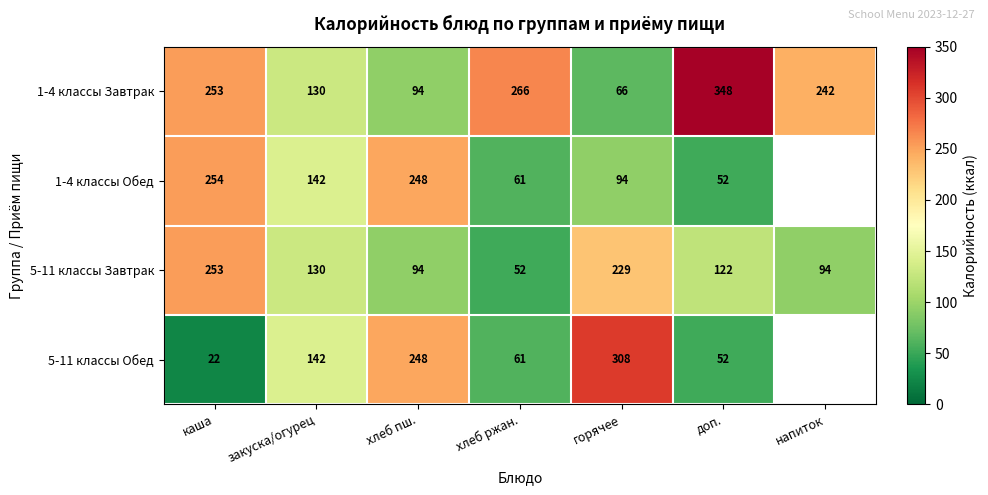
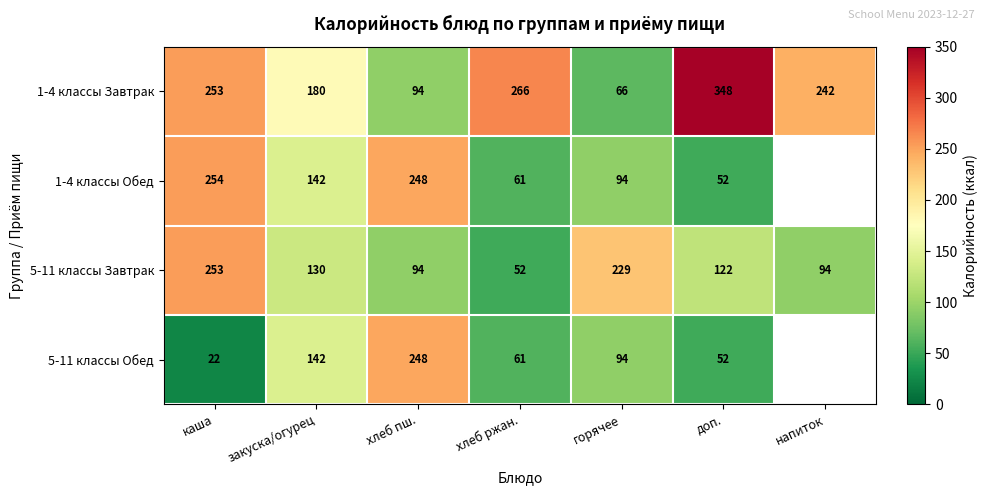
  {
    "1-4 классы Завтрак": {
      "каша": 253,
-     "закуска/огурец": 130,
+     "закуска/огурец": 180,
      "хлеб пш.": 94,
      "хлеб ржан.": 266,
      "горячее": 66,
      "доп.": 348,
      "напиток": 242
    },
    "1-4 классы Обед": {
      "каша": 254,
      "закуска/огурец": 142,
      "хлеб пш.": 248,
      "хлеб ржан.": 61,
      "горячее": 94,
      "доп.": 52
    },
    "5-11 классы Завтрак": {
      "каша": 253,
      "закуска/огурец": 130,
      "хлеб пш.": 94,
      "хлеб ржан.": 52,
      "горячее": 229,
      "доп.": 122,
      "напиток": 94
    },
    "5-11 классы Обед": {
      "каша": 22,
      "закуска/огурец": 142,
      "хлеб пш.": 248,
      "хлеб ржан.": 61,
-     "горячее": 308,
+     "горячее": 94,
      "доп.": 52
    }
  }
